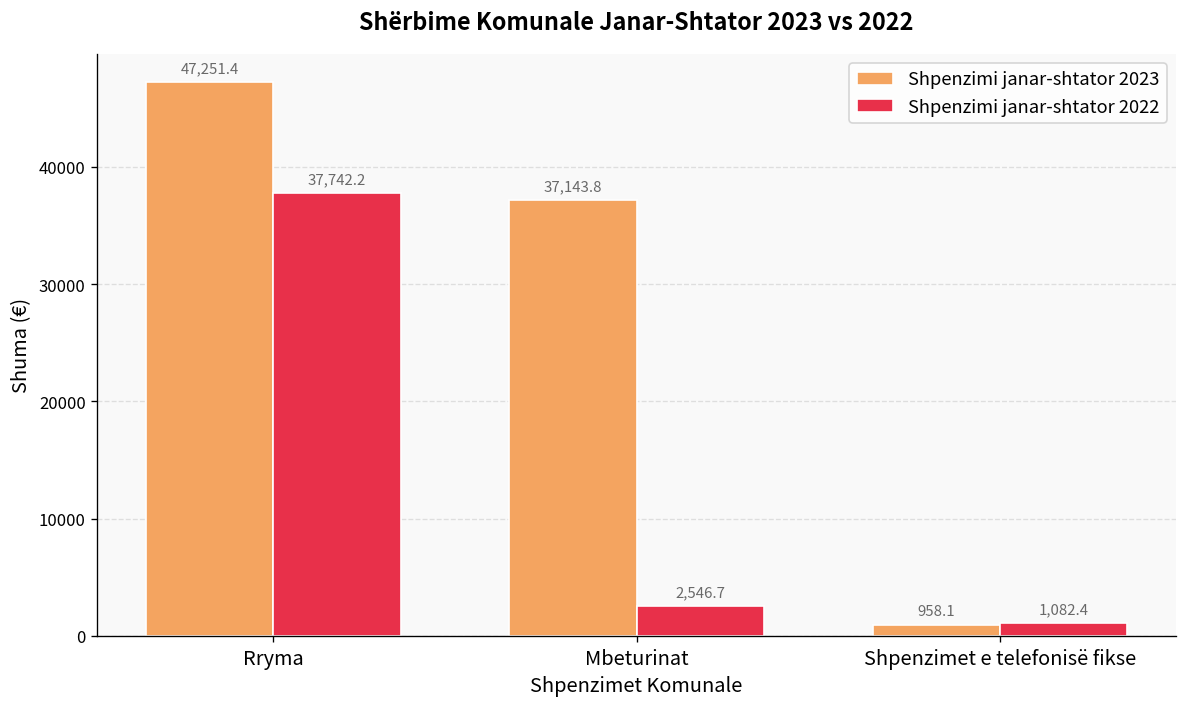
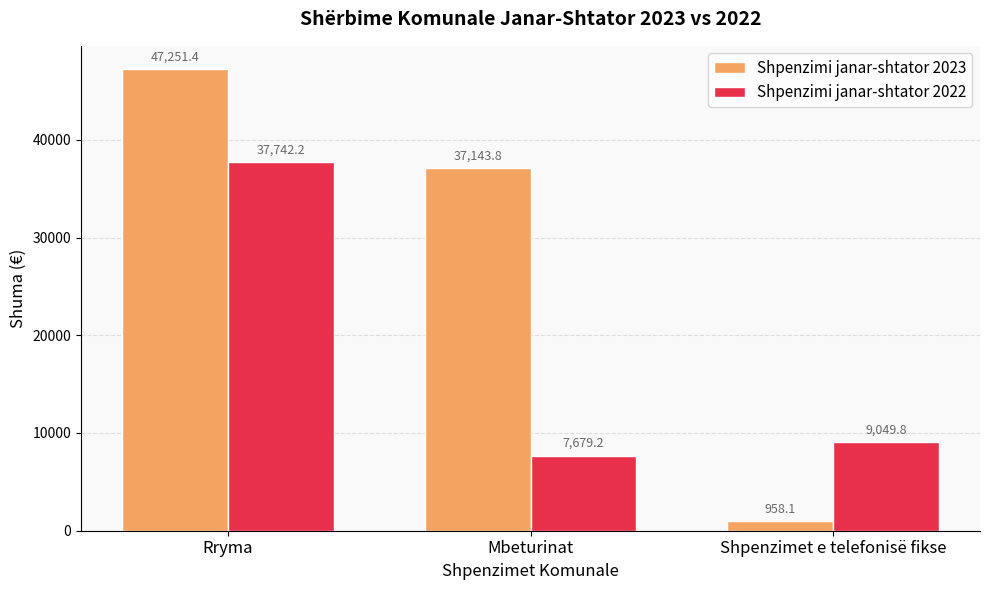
  {
    "Shpenzimi janar-shtator 2023": {
      "Rryma": "47,251.4",
      "Mbeturinat": "37,143.8",
      "Shpenzimet e telefonisë fikse": "958.1"
    },
    "Shpenzimi janar-shtator 2022": {
      "Rryma": "37,742.2",
-     "Mbeturinat": "2,546.7",
-     "Shpenzimet e telefonisë fikse": "1,082.4"
+     "Mbeturinat": "7,679.2",
+     "Shpenzimet e telefonisë fikse": "9,049.8"
    }
  }
